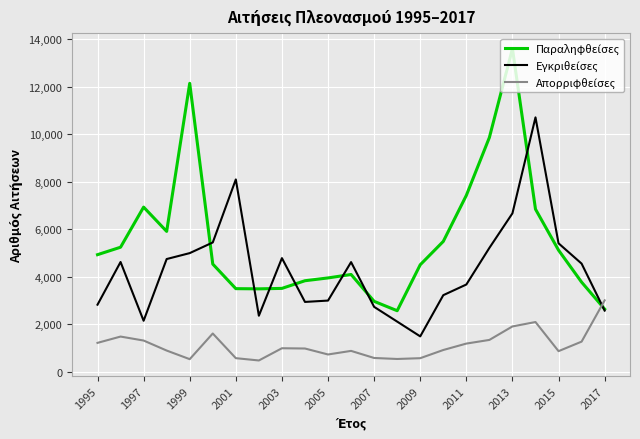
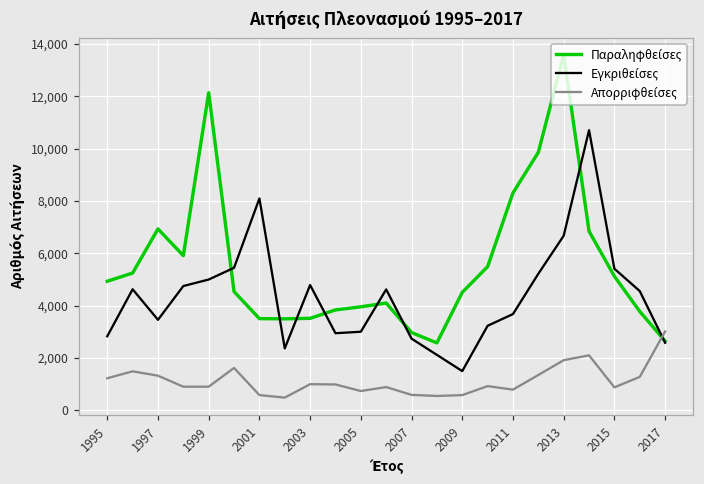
  {
    "Παραληφθείσες": {
      "1995": "4,900",
      "1997": "6,900",
      "1999": "12,100",
      "2001": "3,500",
      "2003": "3,500",
      "2005": "4,000",
      "2007": "3,000",
      "2009": "4,500",
-     "2011": "7,400",
+     "2011": "8,300",
      "2015": "5,100"
    },
    "Εγκριθείσες": {
      "1995": "2,800",
-     "1997": "2,200",
+     "1997": "3,500",
      "1999": "5,000",
      "2001": "8,100",
      "2003": "4,800",
      "2005": "3,000",
      "2007": "2,700",
      "2009": "1,500",
      "2011": "3,700",
      "2013": "6,700",
      "2015": "5,400"
    },
    "Απορριφθείσες": {
      "1995": "1,200",
      "1997": "1,300",
-     "1999": "500",
+     "1999": "900",
      "2001": "600",
      "2003": "1,000",
      "2005": "700",
      "2007": "600",
      "2009": "600",
-     "2011": "1,200",
+     "2011": "800",
      "2013": "1,900",
      "2015": "900",
      "2017": "3,000"
    }
  }
